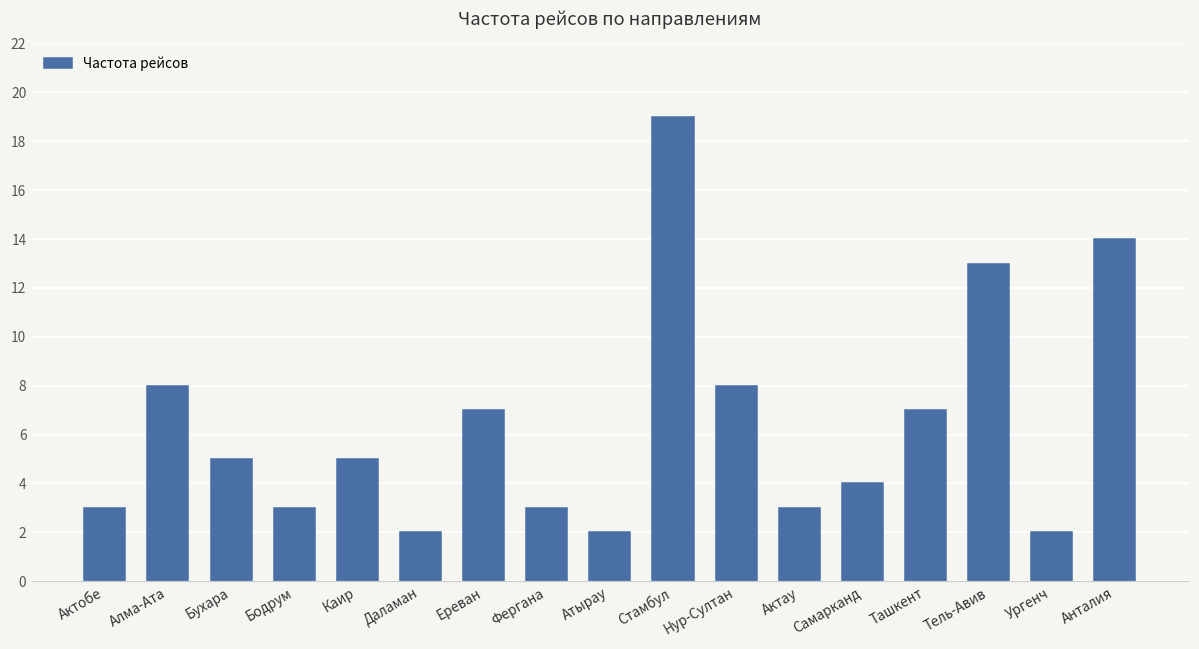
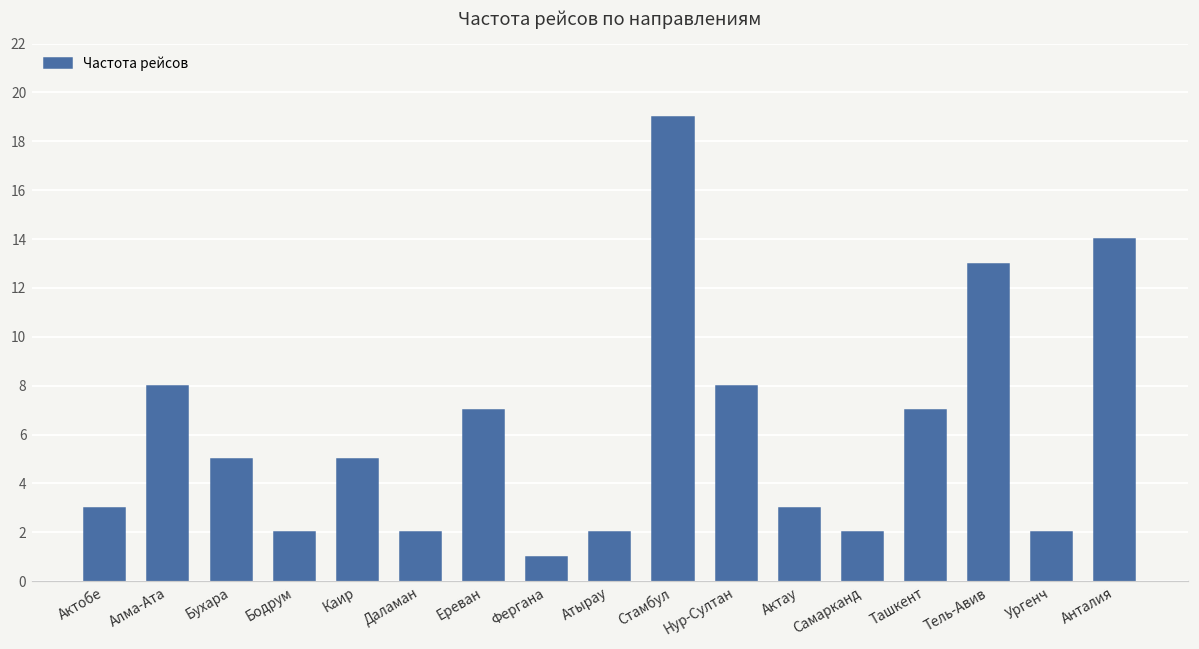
  {
    "Актобе": 3,
    "Алма-Ата": 8,
    "Бухара": 5,
-   "Бодрум": 3,
+   "Бодрум": 2,
    "Каир": 5,
    "Даламан": 2,
    "Ереван": 7,
-   "Фергана": 3,
+   "Фергана": 1,
    "Атырау": 2,
    "Стамбул": 19,
    "Нур-Султан": 8,
    "Актау": 3,
-   "Самарканд": 4,
+   "Самарканд": 2,
    "Ташкент": 7,
    "Тель-Авив": 13,
    "Ургенч": 2,
    "Анталия": 14
  }
